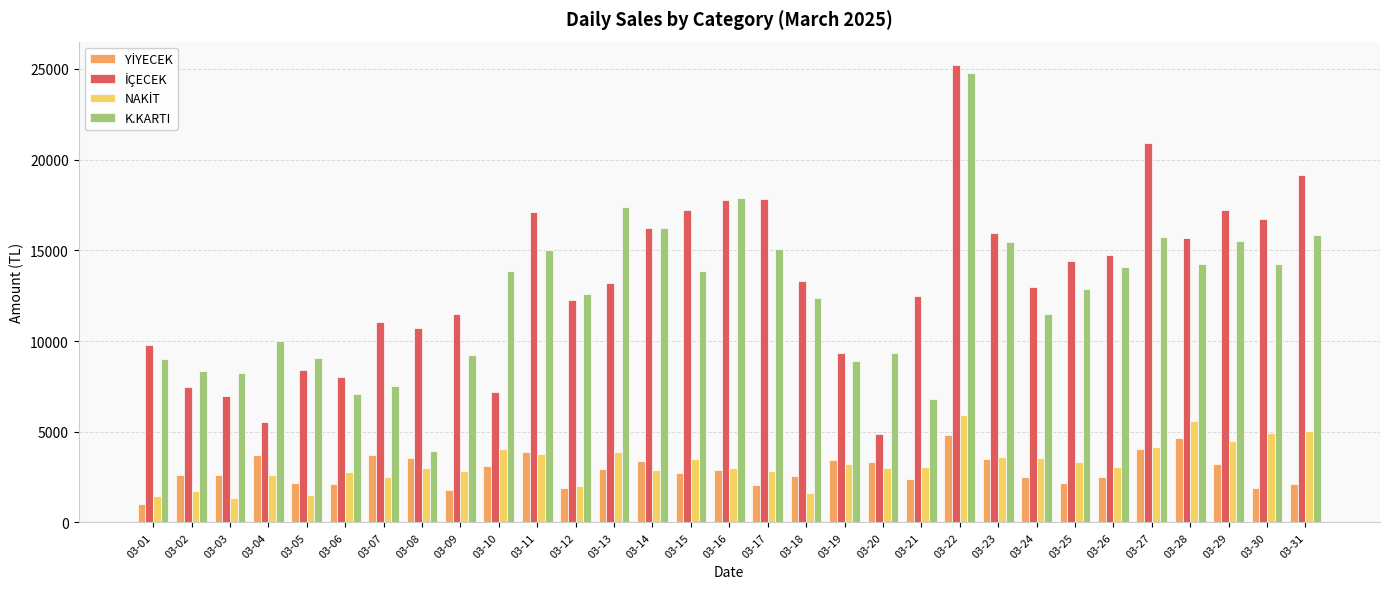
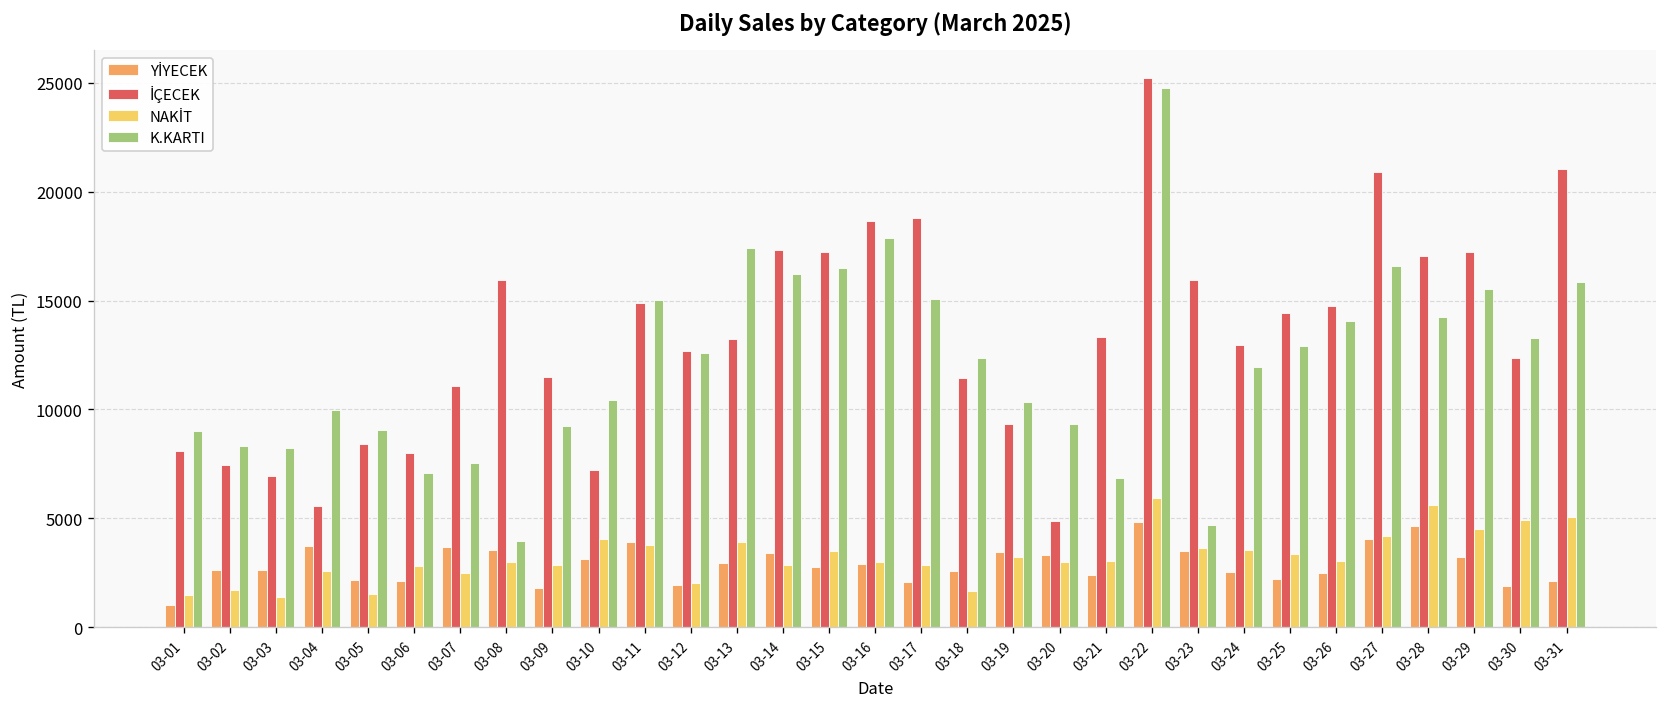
  {
    "İÇECEK": {
-     "03-01": 9800,
+     "03-01": 8100,
      "03-02": 7400,
      "03-03": 7000,
      "03-04": 5500,
      "03-05": 8400,
      "03-06": 8000,
      "03-07": 11100,
-     "03-08": 10700,
+     "03-08": 16000,
      "03-09": 11500,
      "03-10": 7200,
-     "03-11": 17100,
-     "03-12": 12200,
+     "03-11": 14900,
+     "03-12": 12700,
      "03-13": 13200,
-     "03-14": 16200,
+     "03-14": 17300,
      "03-15": 17200,
-     "03-16": 17800,
-     "03-17": 17800,
-     "03-18": 13300,
+     "03-16": 18600,
+     "03-17": 18800,
+     "03-18": 11400,
      "03-19": 9300,
      "03-20": 4900,
-     "03-21": 12500,
+     "03-21": 13300,
      "03-22": 25200,
      "03-23": 16000,
      "03-24": 13000,
      "03-25": 14400,
      "03-26": 14700,
      "03-27": 20900,
-     "03-28": 15700,
+     "03-28": 17000,
      "03-29": 17200,
-     "03-30": 16700,
-     "03-31": 19100
+     "03-30": 12400,
+     "03-31": 21100
    },
    "K.KARTI": {
      "03-01": 9000,
      "03-02": 8300,
      "03-03": 8200,
      "03-04": 10000,
      "03-05": 9100,
      "03-06": 7100,
      "03-07": 7500,
      "03-08": 3900,
      "03-09": 9200,
-     "03-10": 13900,
+     "03-10": 10400,
      "03-11": 15000,
      "03-12": 12600,
      "03-13": 17400,
      "03-14": 16200,
-     "03-15": 13900,
+     "03-15": 16500,
      "03-16": 17900,
      "03-17": 15100,
      "03-18": 12300,
-     "03-19": 8900,
+     "03-19": 10400,
      "03-20": 9300,
      "03-21": 6800,
      "03-22": 24800,
-     "03-23": 15500,
-     "03-24": 11500,
+     "03-23": 4700,
+     "03-24": 11900,
      "03-25": 12900,
      "03-26": 14100,
-     "03-27": 15700,
+     "03-27": 16600,
      "03-28": 14300,
      "03-29": 15500,
-     "03-30": 14200,
+     "03-30": 13300,
      "03-31": 15900
    }
  }
